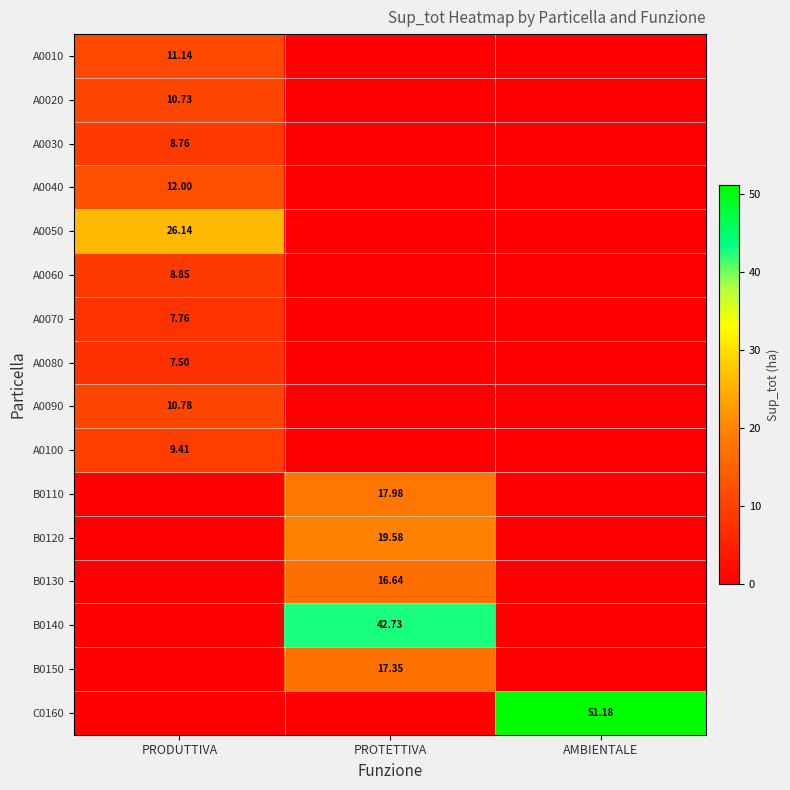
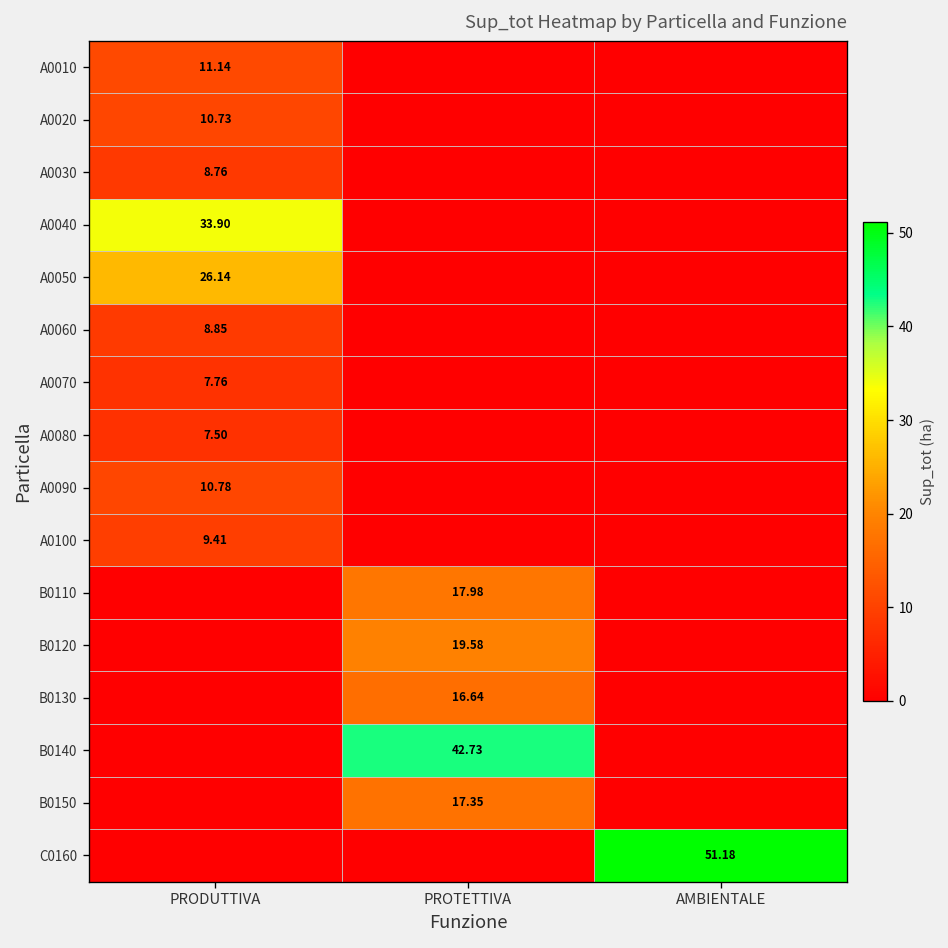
  {
    "A0010": {
      "PRODUTTIVA": 11.14
    },
    "A0020": {
      "PRODUTTIVA": 10.73
    },
    "A0030": {
      "PRODUTTIVA": 8.76
    },
    "A0040": {
-     "PRODUTTIVA": 12.00
+     "PRODUTTIVA": 33.90
    },
    "A0050": {
      "PRODUTTIVA": 26.14
    },
    "A0060": {
      "PRODUTTIVA": 8.85
    },
    "A0070": {
      "PRODUTTIVA": 7.76
    },
    "A0080": {
      "PRODUTTIVA": 7.50
    },
    "A0090": {
      "PRODUTTIVA": 10.78
    },
    "A0100": {
      "PRODUTTIVA": 9.41
    },
    "B0110": {
      "PROTETTIVA": 17.98
    },
    "B0120": {
      "PROTETTIVA": 19.58
    },
    "B0130": {
      "PROTETTIVA": 16.64
    },
    "B0140": {
      "PROTETTIVA": 42.73
    },
    "B0150": {
      "PROTETTIVA": 17.35
    },
    "C0160": {
      "AMBIENTALE": 51.18
    }
  }
